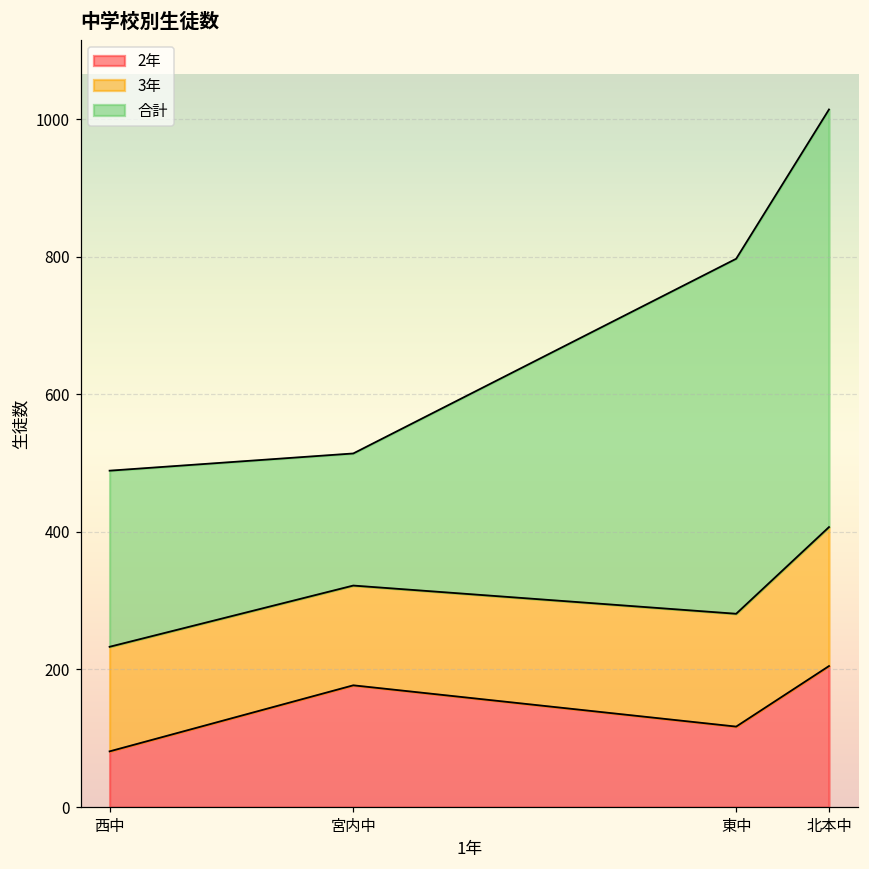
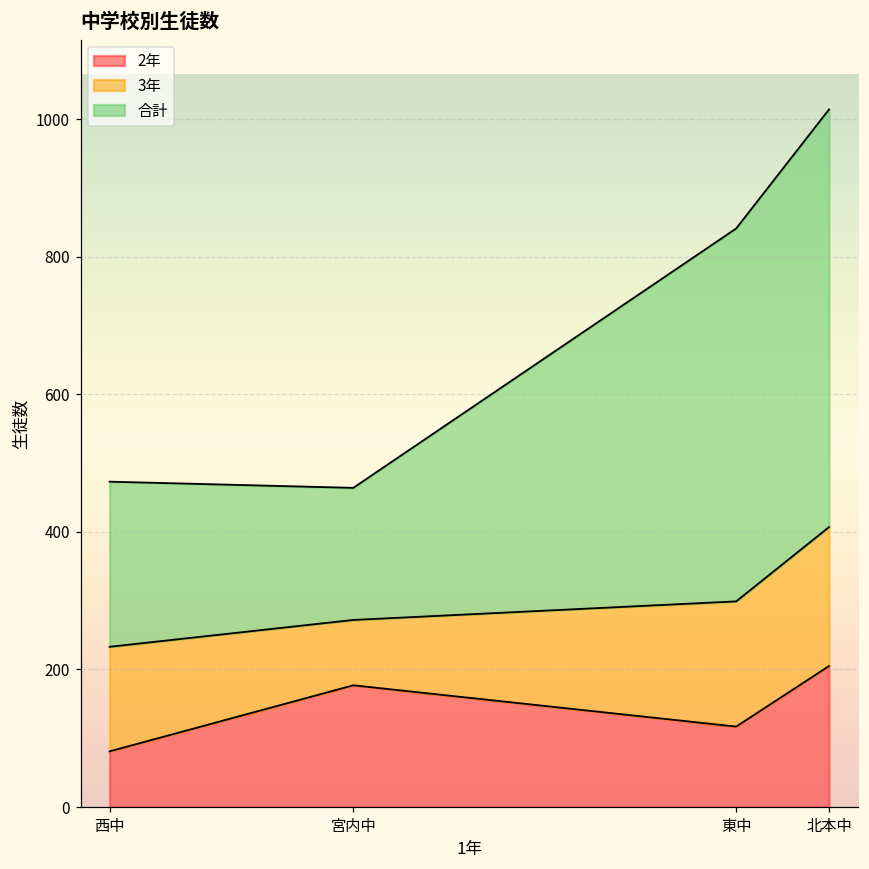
  {
    "2年": {
      "西中": 80,
      "宮内中": 180,
      "東中": 120,
      "北本中": 210
    },
    "3年": {
      "西中": 150,
-     "宮内中": 150,
-     "東中": 160,
+     "宮内中": 100,
+     "東中": 180,
      "北本中": 200
    },
    "合計": {
-     "西中": 260,
+     "西中": 240,
      "宮内中": 190,
-     "東中": 520,
+     "東中": 540,
      "北本中": 610
    }
  }
